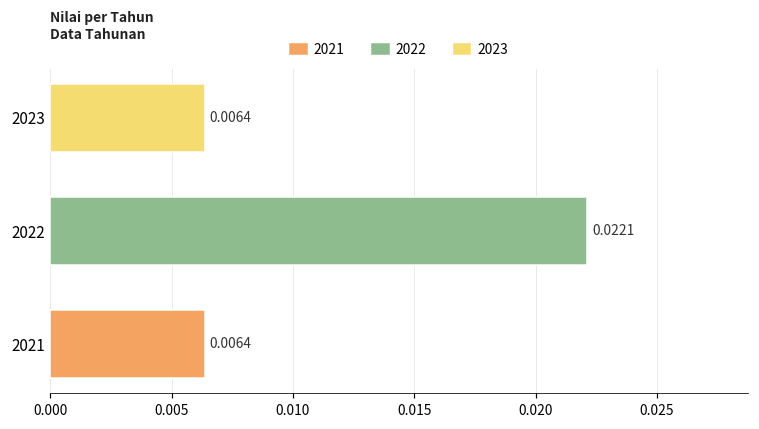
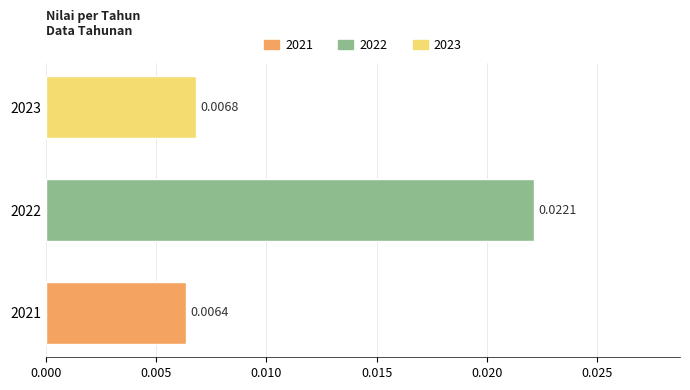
  {
-   "2023": 0.0064,
+   "2023": 0.0068,
    "2022": 0.0221,
    "2021": 0.0064
  }
